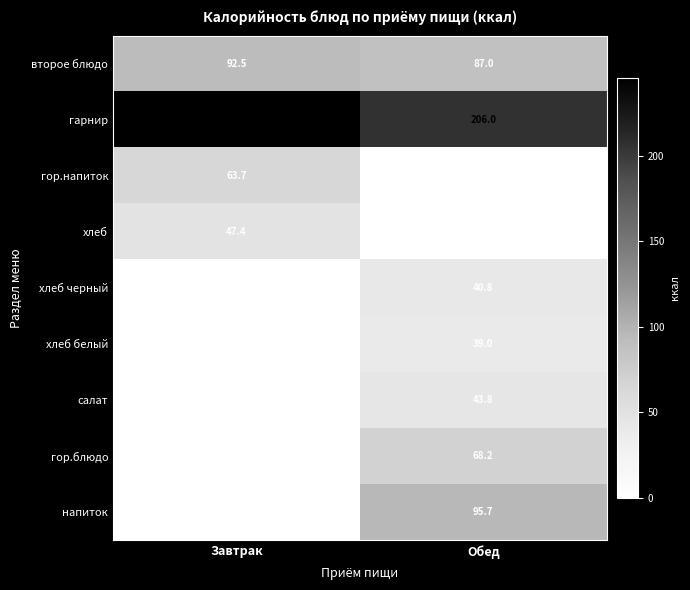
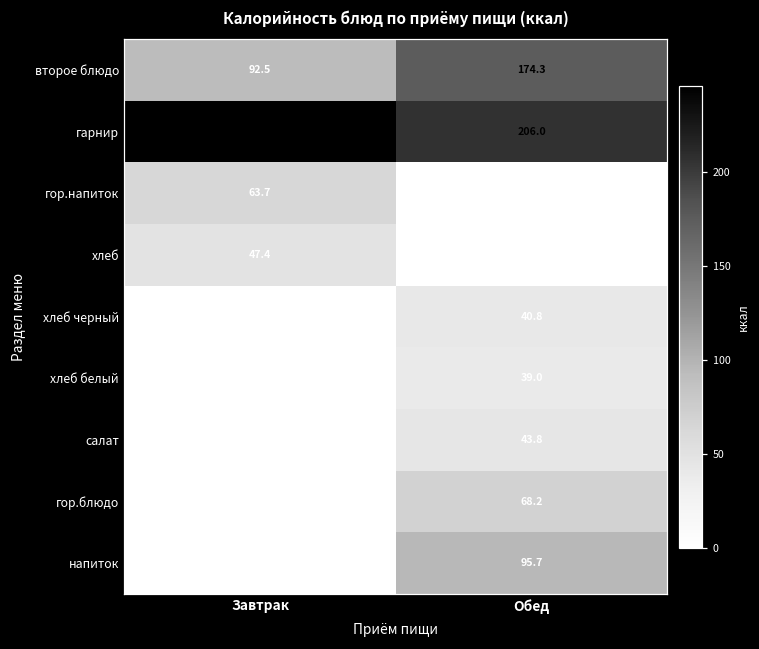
  {
    "второе блюдо": {
      "Завтрак": 92.5,
-     "Обед": 87.0
+     "Обед": 174.3
    },
    "гарнир": {
      "Обед": 206.0
    },
    "напиток": {
      "Обед": 95.7
    }
  }
